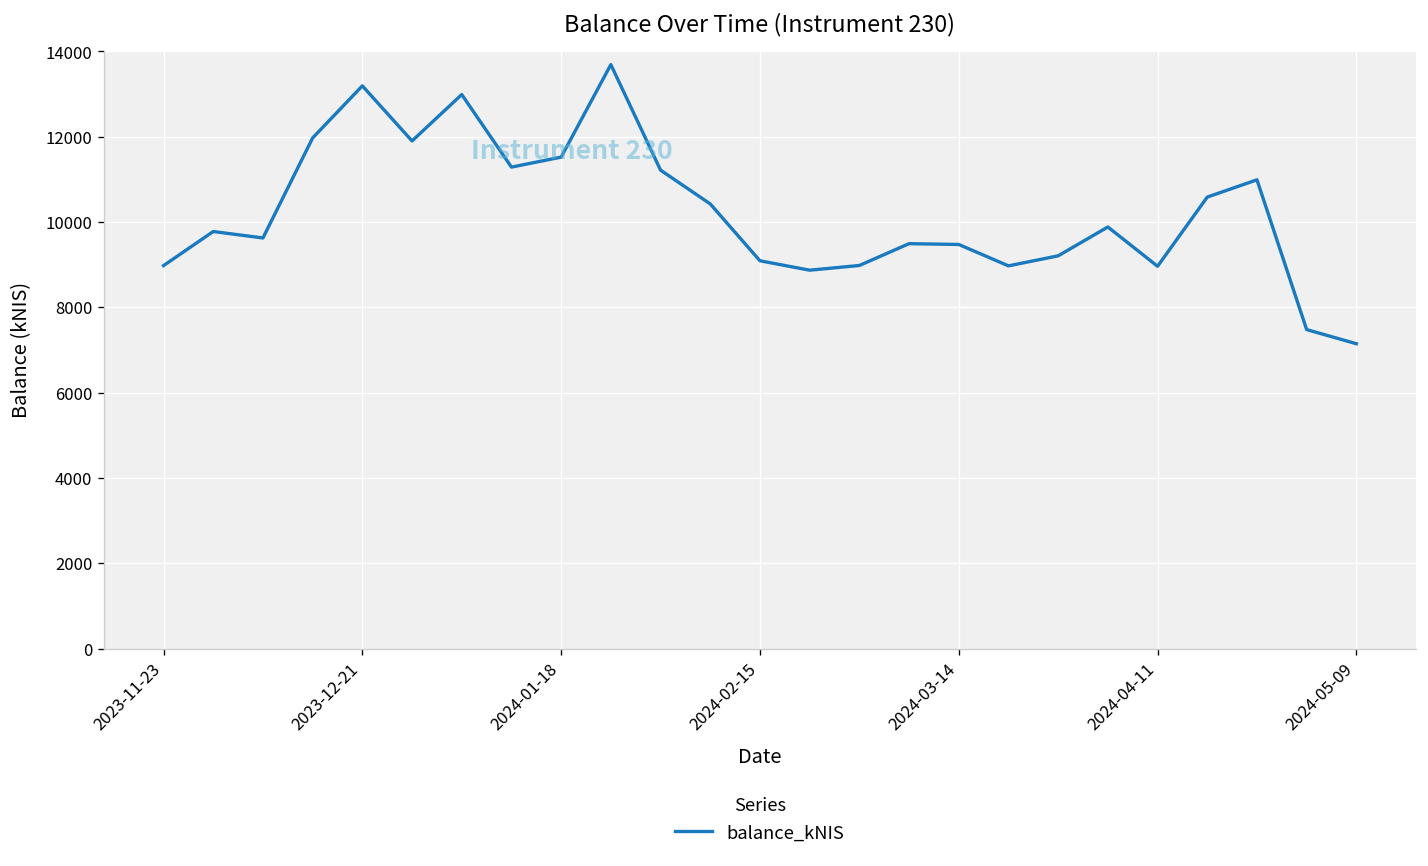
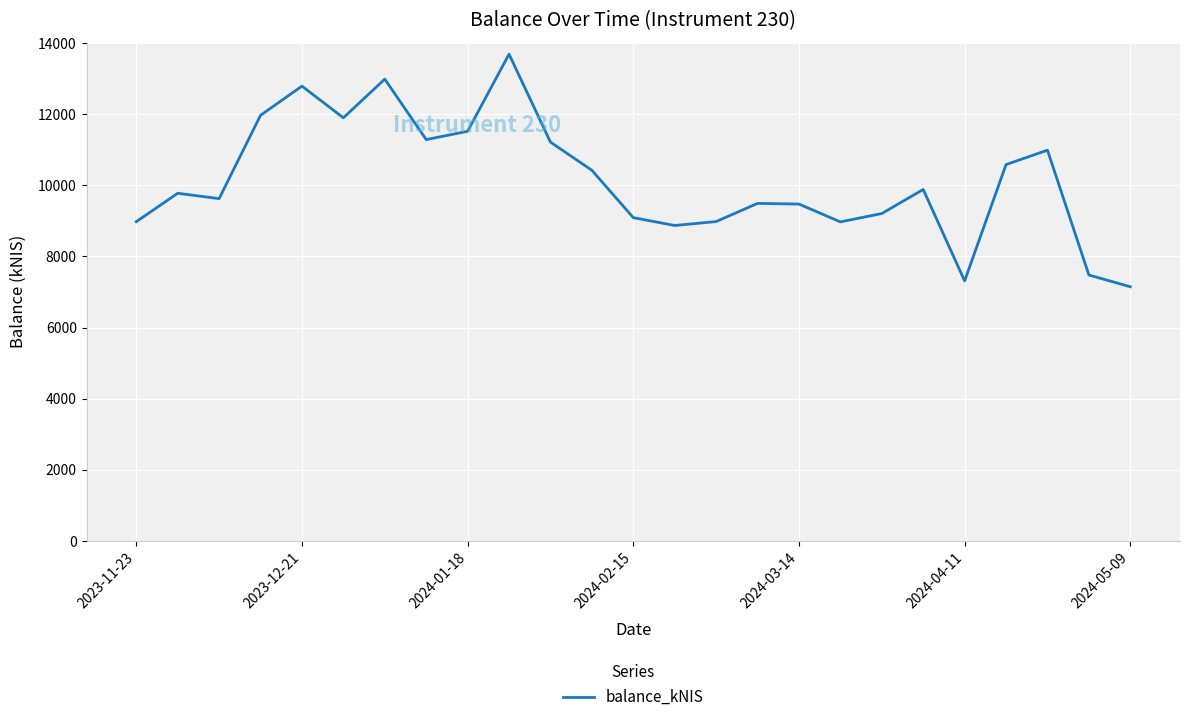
  {
    "2023-11-23": 9000,
-   "2023-12-21": 13200,
+   "2023-12-21": 12800,
    "2024-02-15": 9100,
    "2024-03-14": 9500,
-   "2024-04-11": 9000,
+   "2024-04-11": 7300,
    "2024-05-09": 7100
  }
